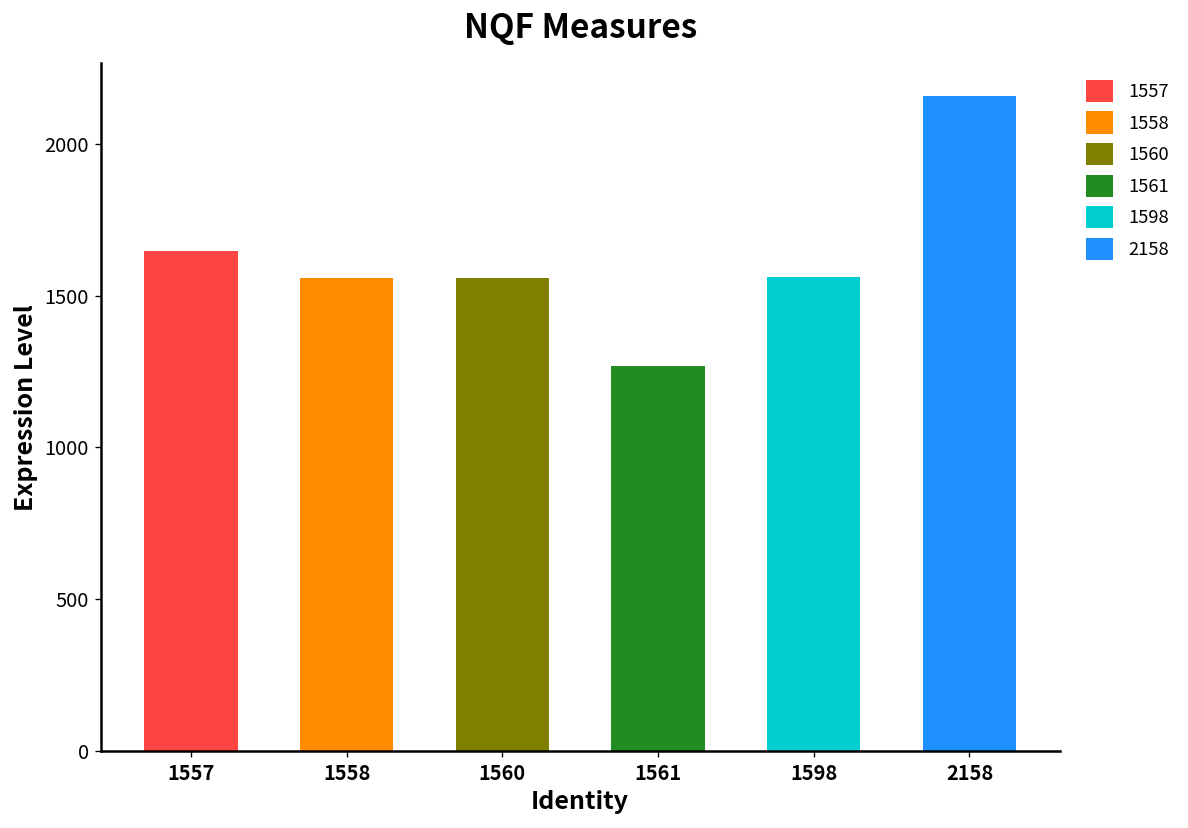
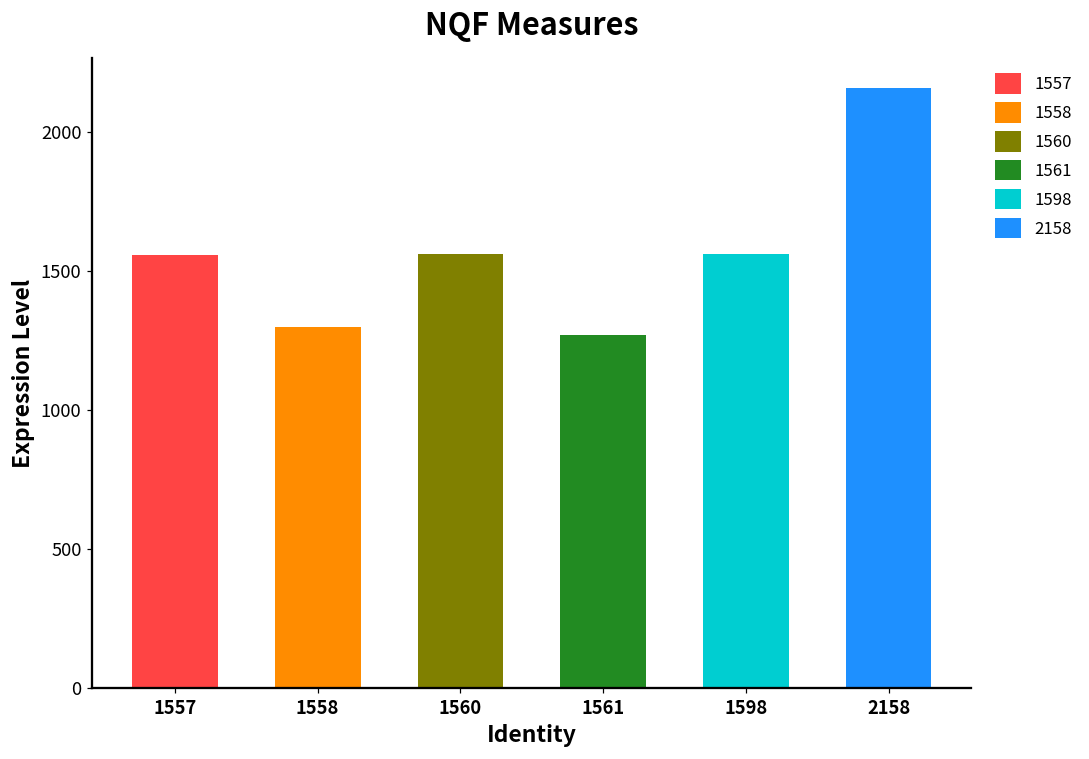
  {
-   "1557": 1650,
-   "1558": 1560,
+   "1557": 1560,
+   "1558": 1300,
    "1560": 1560,
    "1561": 1270,
    "1598": 1560,
    "2158": 2160
  }
